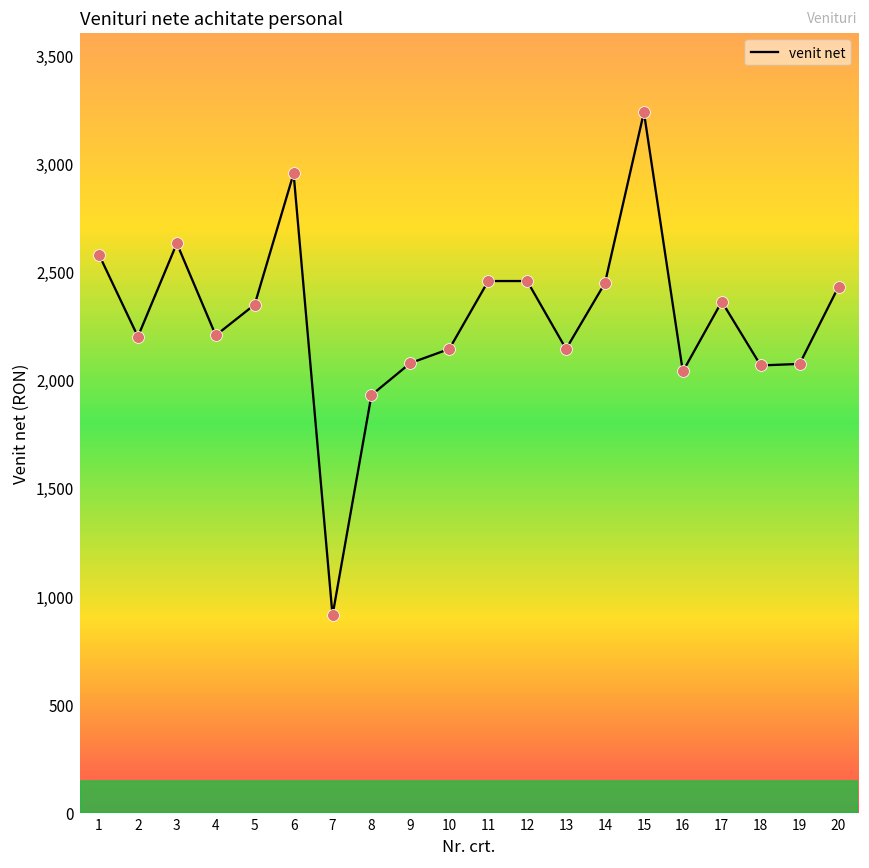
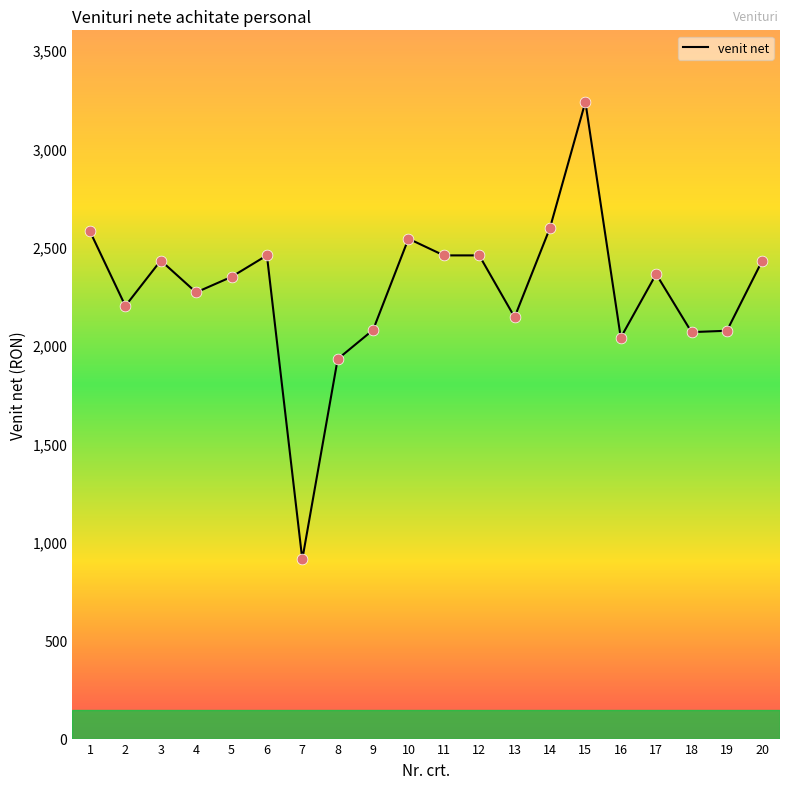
  {
    "1": "2,580",
    "2": "2,200",
-   "3": "2,630",
-   "4": "2,210",
+   "3": "2,430",
+   "4": "2,270",
    "5": "2,350",
-   "6": "2,950",
+   "6": "2,460",
    "7": "910",
    "8": "1,930",
    "9": "2,080",
-   "10": "2,140",
+   "10": "2,540",
    "11": "2,460",
    "12": "2,460",
    "13": "2,140",
-   "14": "2,450",
+   "14": "2,600",
    "15": "3,240",
    "16": "2,040",
    "17": "2,360",
    "18": "2,070",
    "19": "2,070",
    "20": "2,430"
  }
